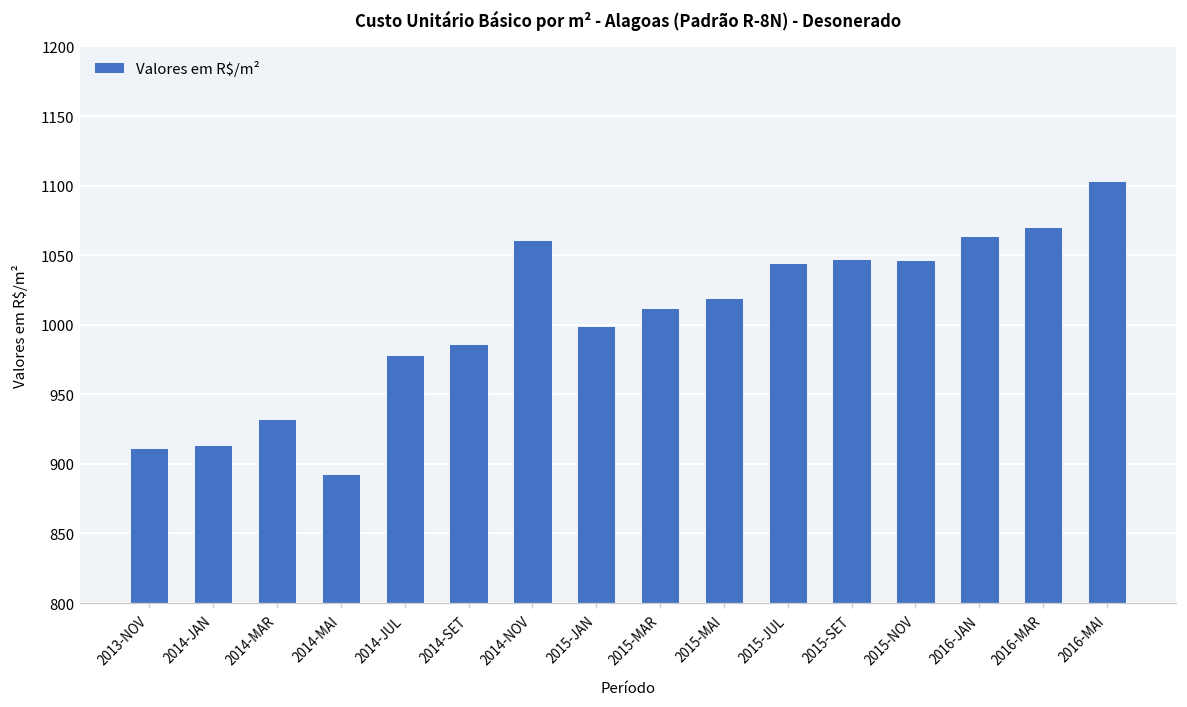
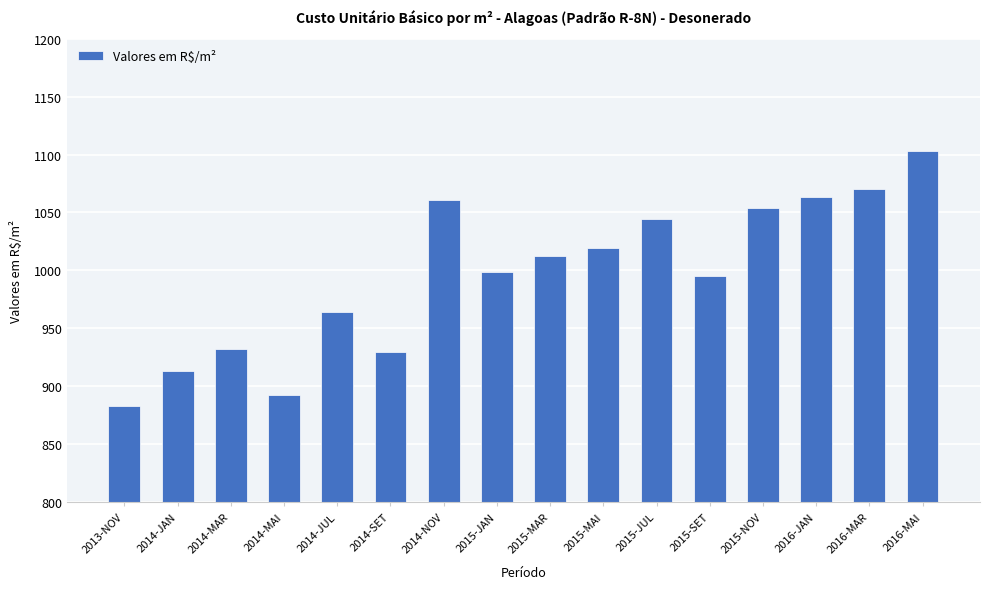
  {
-   "2013-NOV": 911,
+   "2013-NOV": 883,
    "2014-JAN": 913,
    "2014-MAR": 932,
    "2014-MAI": 893,
-   "2014-JUL": 978,
-   "2014-SET": 986,
+   "2014-JUL": 964,
+   "2014-SET": 929,
    "2014-NOV": 1061,
    "2015-JAN": 999,
    "2015-MAR": 1012,
    "2015-MAI": 1019,
    "2015-JUL": 1044,
-   "2015-SET": 1048,
-   "2015-NOV": 1046,
+   "2015-SET": 995,
+   "2015-NOV": 1053,
    "2016-JAN": 1064,
    "2016-MAR": 1070,
    "2016-MAI": 1103
  }
